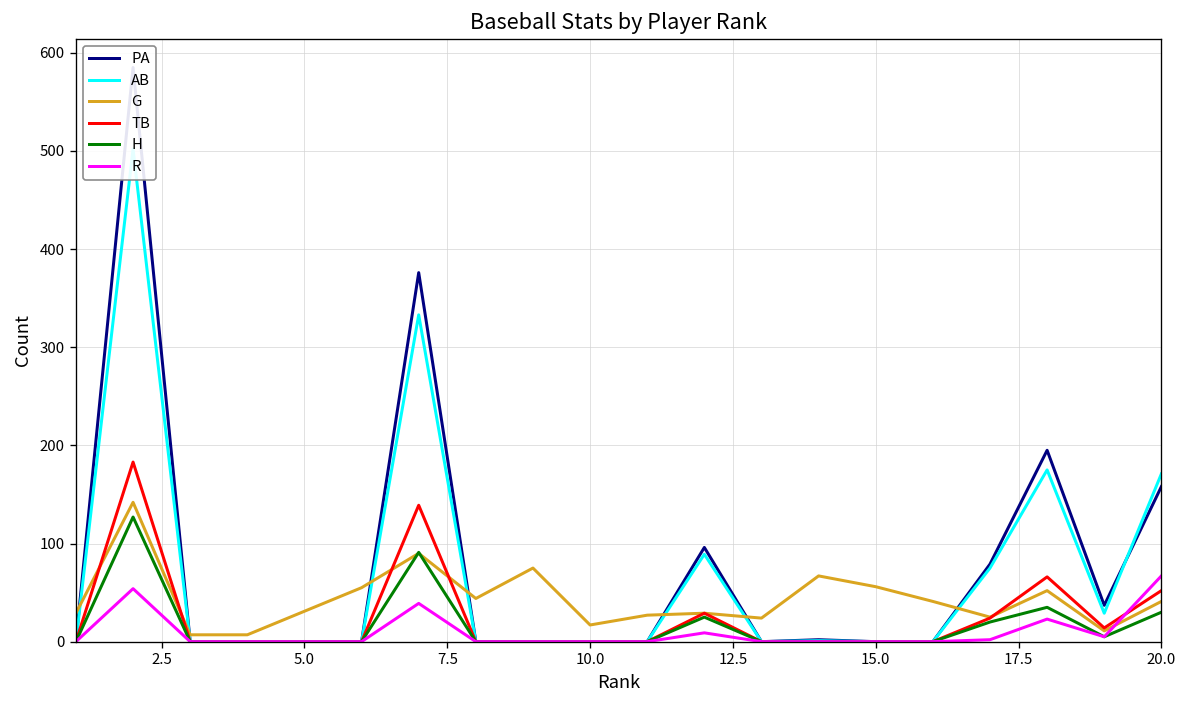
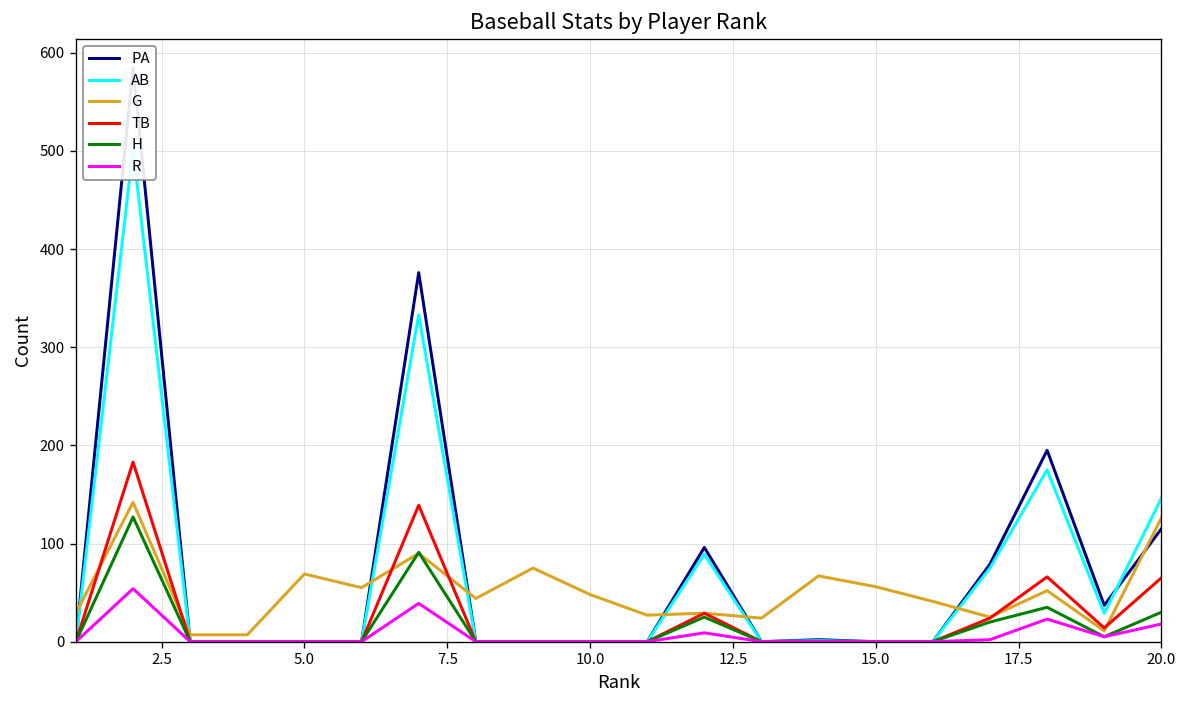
  {
    "PA": {
-     "20.0": 160
+     "20.0": 120
    },
    "AB": {
-     "20.0": 170
+     "20.0": 150
    },
    "G": {
-     "5.0": 30,
-     "10.0": 20,
+     "5.0": 70,
+     "10.0": 50,
      "15.0": 60,
-     "20.0": 40
+     "20.0": 130
    },
    "TB": {
-     "20.0": 50
+     "20.0": 70
    },
    "H": {
      "20.0": 30
    },
    "R": {
-     "20.0": 70
+     "20.0": 20
    }
  }
